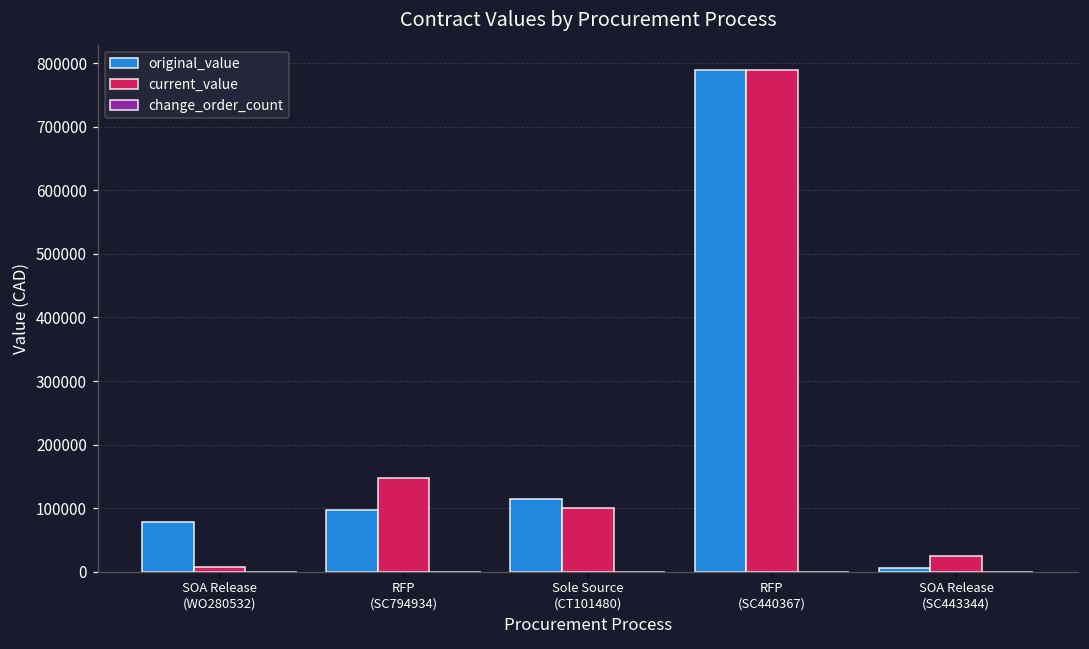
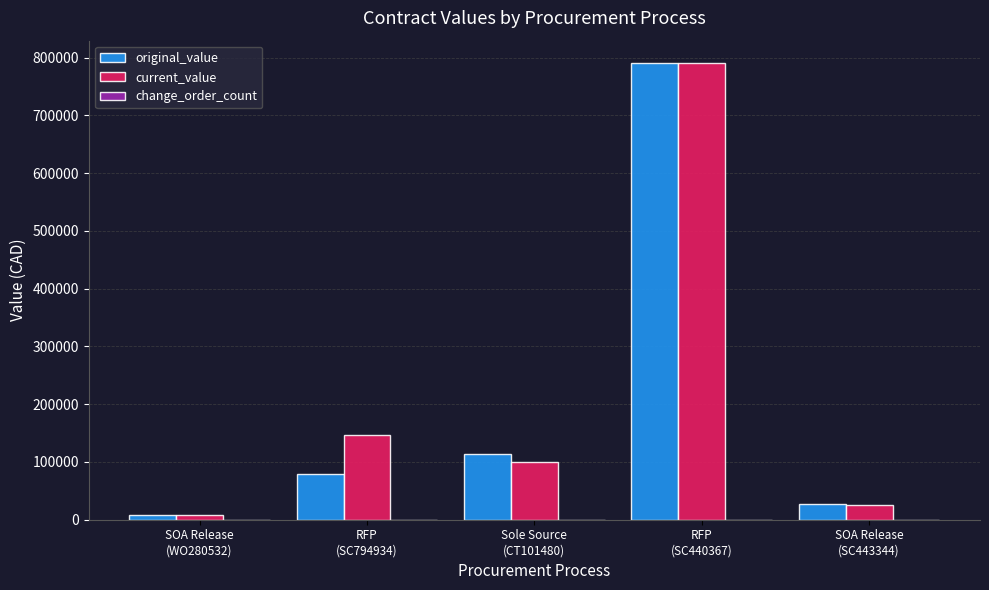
  {
    "original_value": {
-     "SOA Release (WO280532)": 80000,
-     "RFP (SC794934)": 100000,
+     "SOA Release (WO280532)": 10000,
+     "RFP (SC794934)": 80000,
      "Sole Source (CT101480)": 110000,
      "RFP (SC440367)": 790000,
-     "SOA Release (SC443344)": 10000
+     "SOA Release (SC443344)": 30000
    },
    "current_value": {
      "SOA Release (WO280532)": 10000,
      "RFP (SC794934)": 150000,
      "Sole Source (CT101480)": 100000,
      "RFP (SC440367)": 790000,
      "SOA Release (SC443344)": 30000
    },
    "change_order_count": {
      "SOA Release (WO280532)": 0,
      "RFP (SC794934)": 0,
      "Sole Source (CT101480)": 0,
      "RFP (SC440367)": 0,
      "SOA Release (SC443344)": 0
    }
  }
